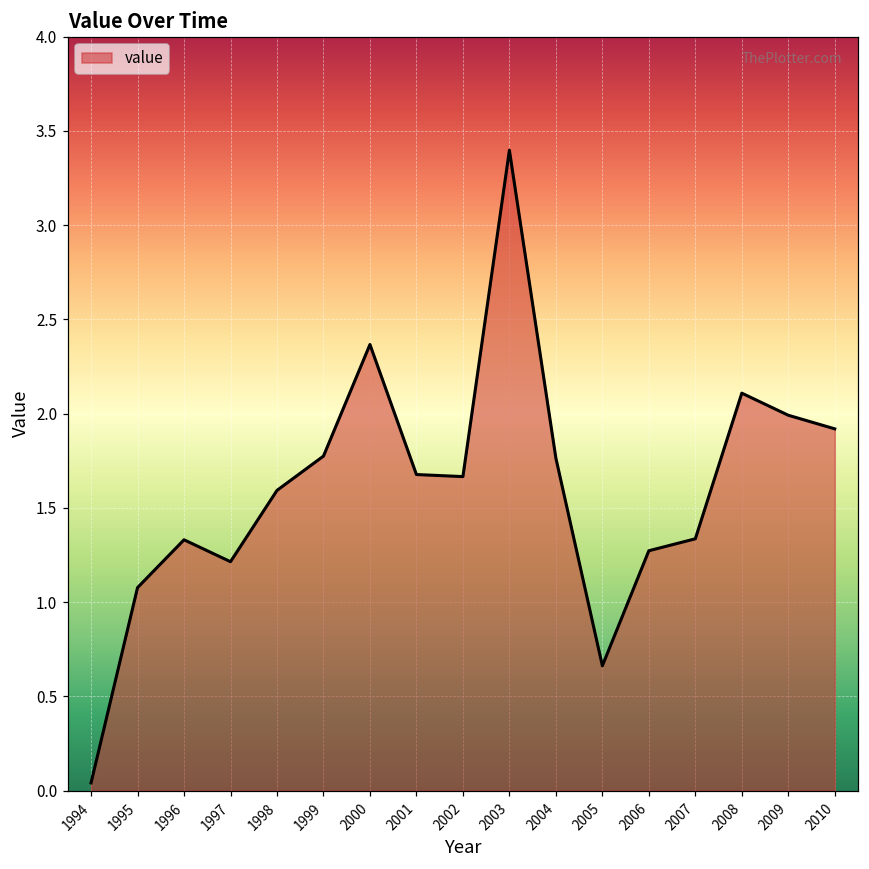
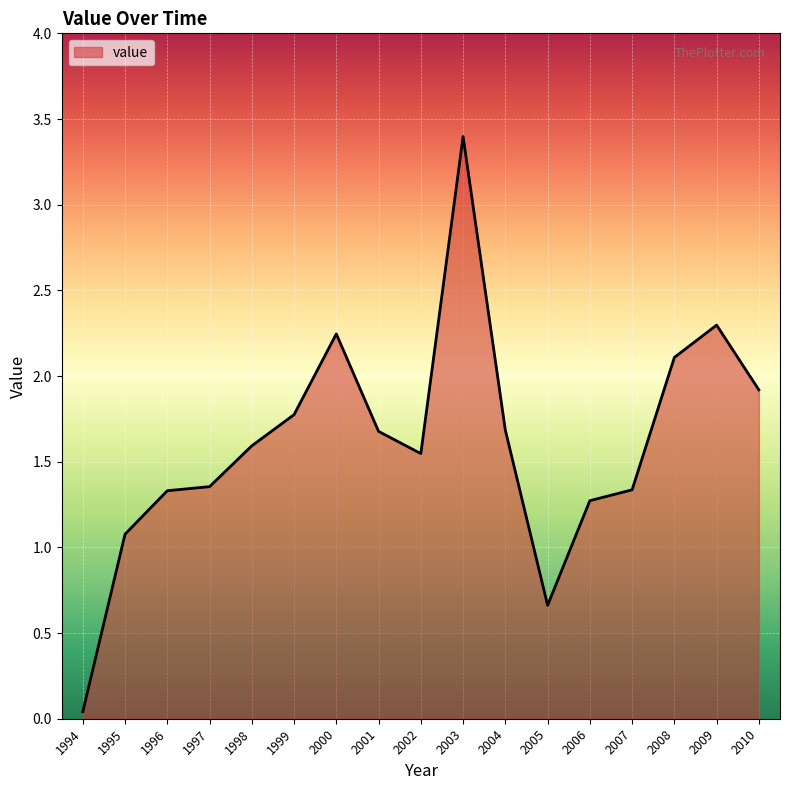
  {
    "1994": 0.04,
    "1995": 1.08,
    "1996": 1.33,
-   "1997": 1.21,
+   "1997": 1.35,
    "1998": 1.59,
    "1999": 1.77,
-   "2000": 2.37,
+   "2000": 2.25,
    "2001": 1.68,
-   "2002": 1.67,
+   "2002": 1.55,
    "2003": 3.40,
-   "2004": 1.76,
+   "2004": 1.68,
    "2005": 0.66,
    "2006": 1.27,
    "2007": 1.34,
    "2008": 2.11,
-   "2009": 1.99,
+   "2009": 2.30,
    "2010": 1.92
  }
